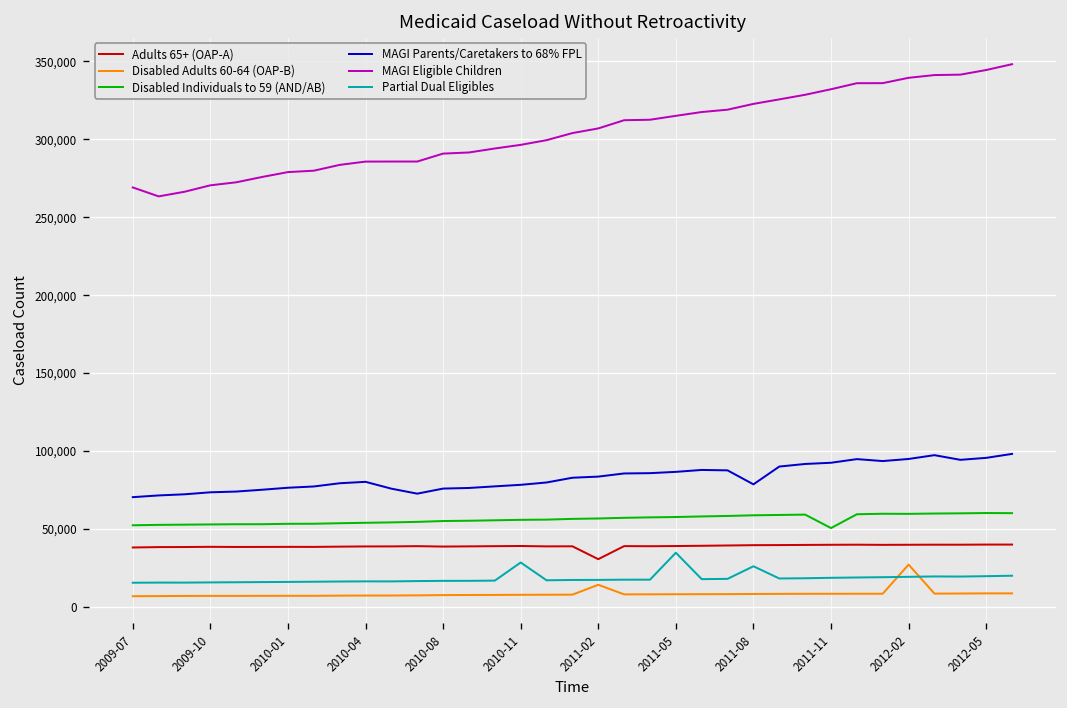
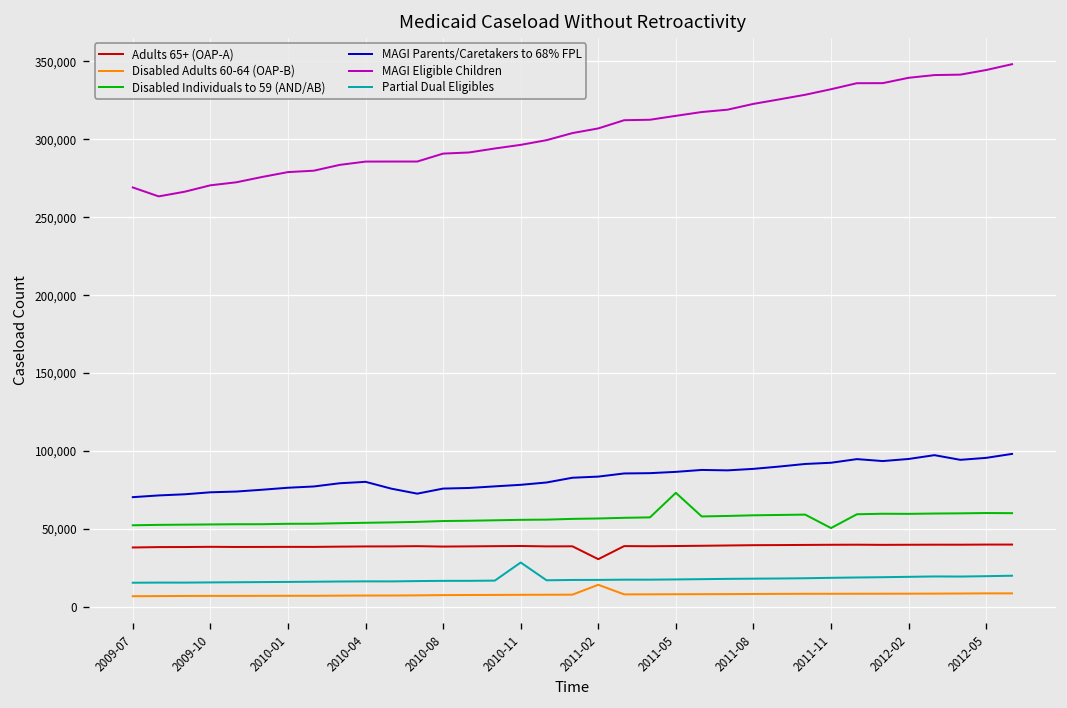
  {
    "Adults 65+ (OAP-A)": {
      "2009-07": "38,000",
      "2009-10": "38,000",
      "2010-01": "38,000",
      "2010-04": "39,000",
      "2010-08": "39,000",
      "2010-11": "39,000",
      "2011-02": "31,000",
      "2011-05": "39,000",
      "2011-08": "40,000",
      "2011-11": "40,000",
      "2012-02": "40,000",
      "2012-05": "40,000"
    },
    "Disabled Adults 60-64 (OAP-B)": {
      "2009-07": "7,000",
      "2009-10": "7,000",
      "2010-01": "7,000",
      "2010-04": "7,000",
      "2010-08": "7,000",
      "2010-11": "8,000",
      "2011-02": "14,000",
      "2011-05": "8,000",
      "2011-08": "8,000",
      "2011-11": "8,000",
-     "2012-02": "27,000",
+     "2012-02": "8,000",
      "2012-05": "9,000"
    },
    "Disabled Individuals to 59 (AND/AB)": {
      "2009-07": "52,000",
      "2009-10": "53,000",
      "2010-01": "53,000",
      "2010-04": "54,000",
      "2010-08": "55,000",
      "2010-11": "56,000",
      "2011-02": "57,000",
-     "2011-05": "58,000",
+     "2011-05": "73,000",
      "2011-08": "59,000",
      "2011-11": "51,000",
      "2012-02": "60,000",
      "2012-05": "60,000"
    },
    "MAGI Parents/Caretakers to 68% FPL": {
      "2009-07": "70,000",
      "2009-10": "73,000",
      "2010-01": "76,000",
      "2010-04": "80,000",
      "2010-08": "76,000",
      "2010-11": "78,000",
      "2011-02": "84,000",
      "2011-05": "87,000",
-     "2011-08": "79,000",
+     "2011-08": "89,000",
      "2011-11": "92,000",
      "2012-02": "95,000",
      "2012-05": "96,000"
    },
    "MAGI Eligible Children": {
      "2009-07": "269,000",
      "2009-10": "271,000",
      "2010-01": "279,000",
      "2010-04": "286,000",
      "2010-08": "291,000",
      "2010-11": "296,000",
      "2011-02": "307,000",
      "2011-05": "315,000",
      "2011-08": "323,000",
      "2011-11": "332,000",
      "2012-02": "340,000",
      "2012-05": "345,000"
    },
    "Partial Dual Eligibles": {
      "2009-07": "15,000",
      "2009-10": "16,000",
      "2010-01": "16,000",
      "2010-04": "16,000",
      "2010-08": "17,000",
      "2010-11": "28,000",
      "2011-02": "17,000",
-     "2011-05": "35,000",
-     "2011-08": "26,000",
+     "2011-05": "18,000",
+     "2011-08": "18,000",
      "2011-11": "19,000",
      "2012-02": "19,000",
      "2012-05": "20,000"
    }
  }
